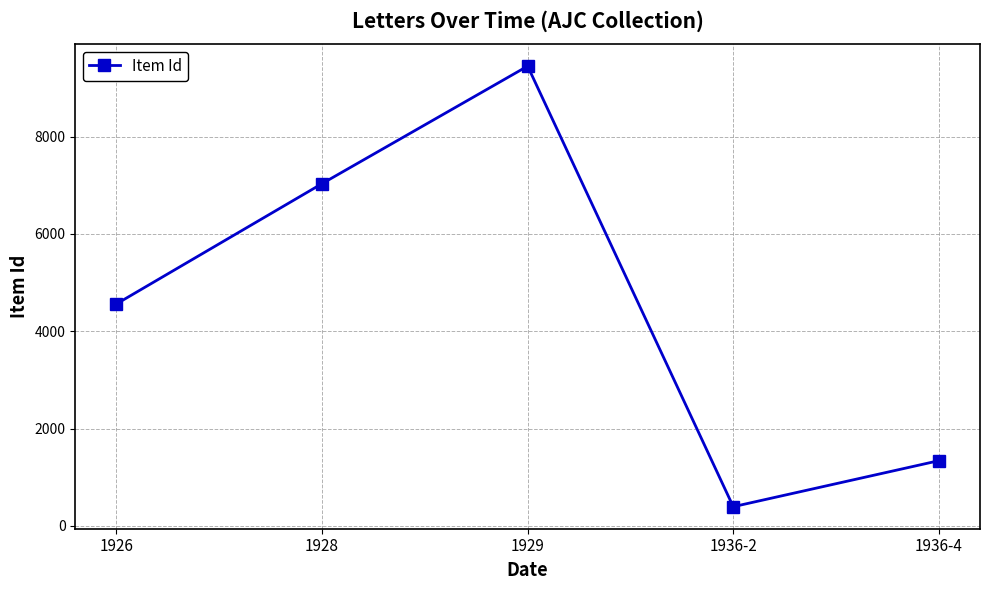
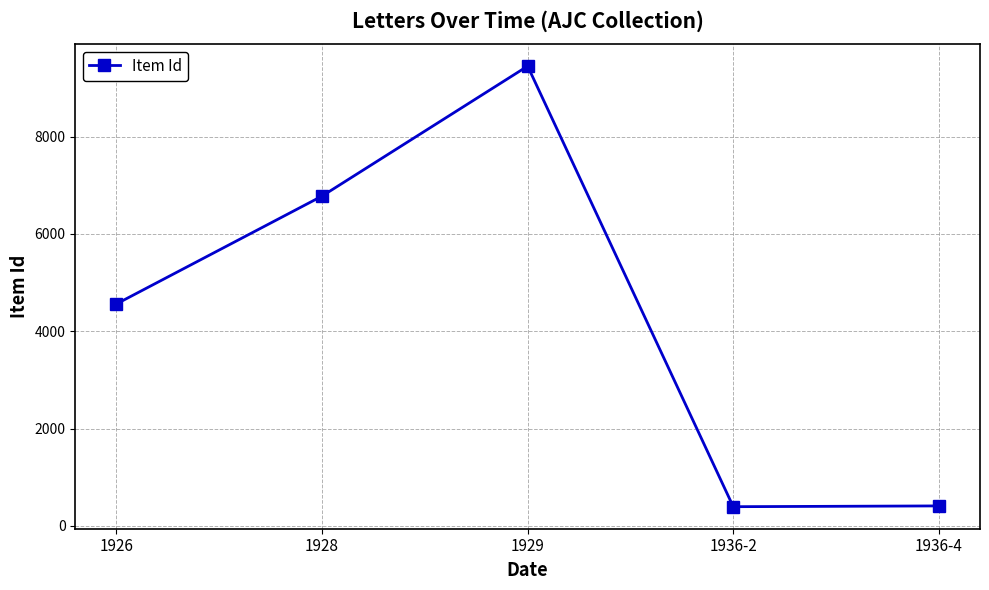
  {
    "1926": 4600,
-   "1928": 7000,
+   "1928": 6800,
    "1929": 9500,
    "1936-2": 400,
-   "1936-4": 1300
+   "1936-4": 400
  }
